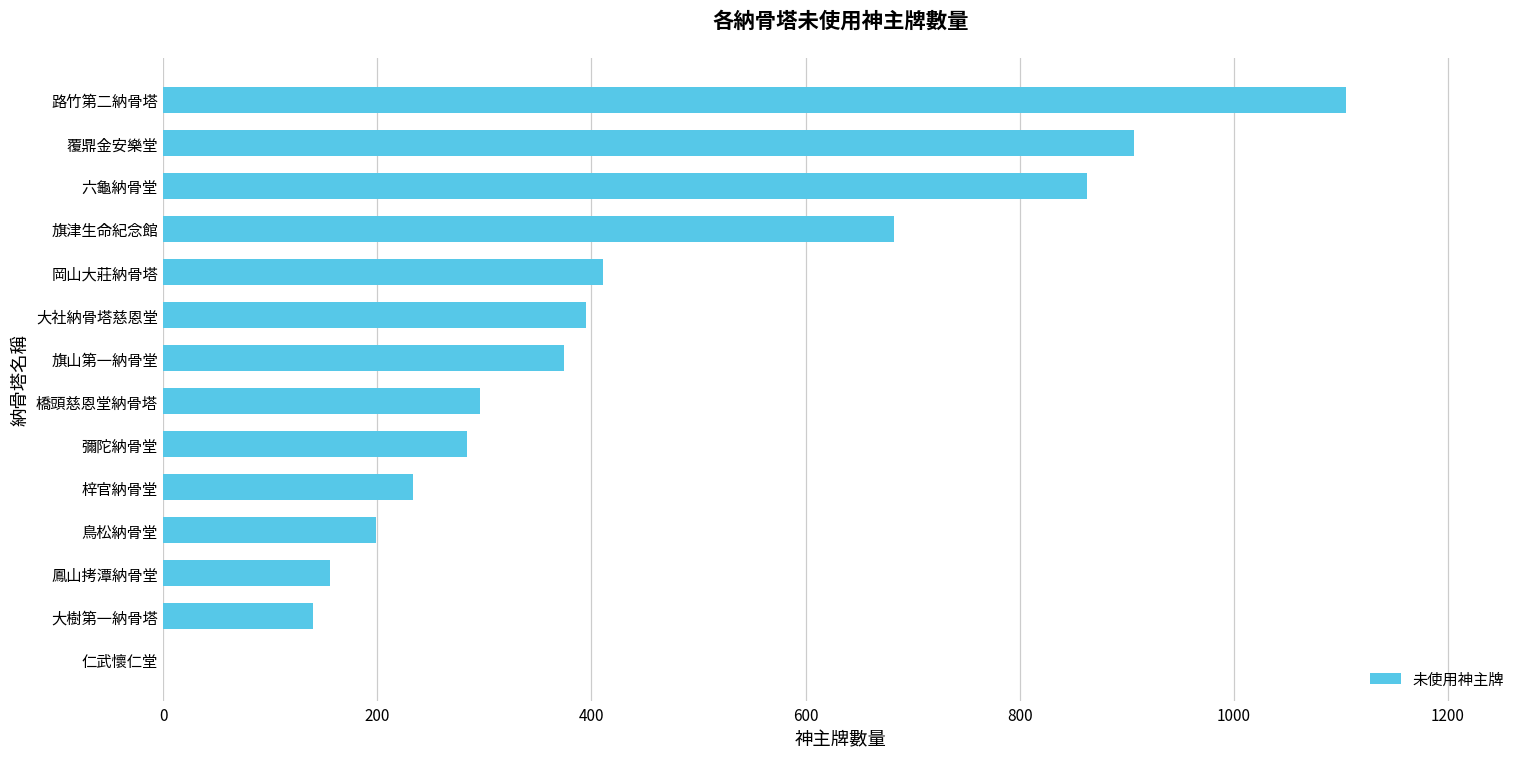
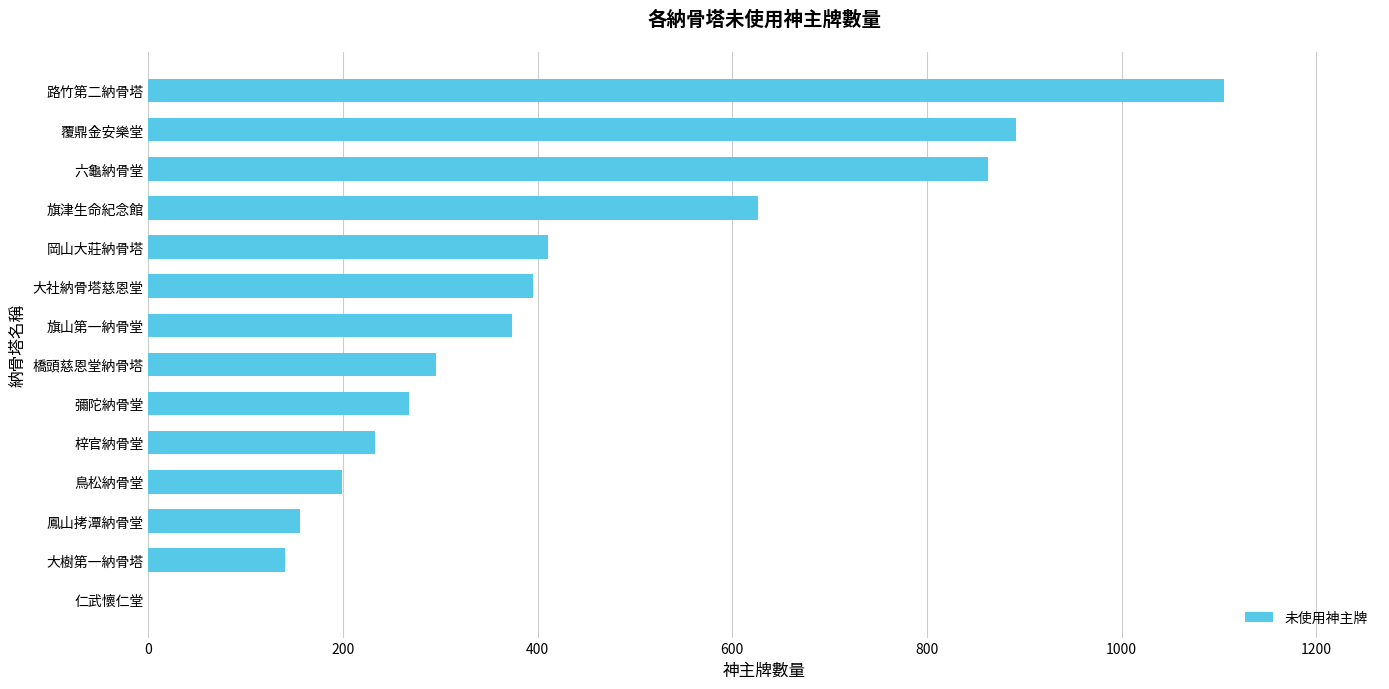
  {
    "路竹第二納骨塔": 1110,
-   "覆鼎金安樂堂": 910,
+   "覆鼎金安樂堂": 890,
    "六龜納骨堂": 860,
-   "旗津生命紀念館": 680,
+   "旗津生命紀念館": 630,
    "岡山大莊納骨塔": 410,
    "大社納骨塔慈恩堂": 400,
    "旗山第一納骨堂": 370,
    "橋頭慈恩堂納骨塔": 300,
-   "彌陀納骨堂": 280,
+   "彌陀納骨堂": 270,
    "梓官納骨堂": 230,
    "鳥松納骨堂": 200,
    "鳳山拷潭納骨堂": 160,
    "大樹第一納骨塔": 140,
    "仁武懷仁堂": 0
  }
